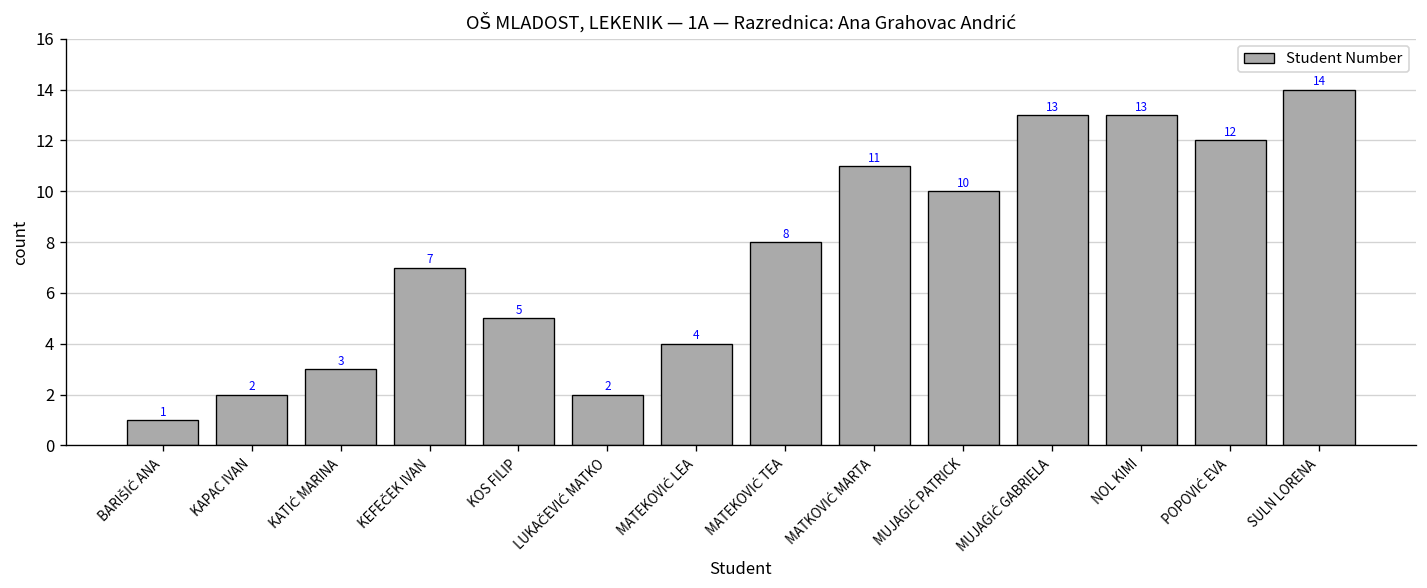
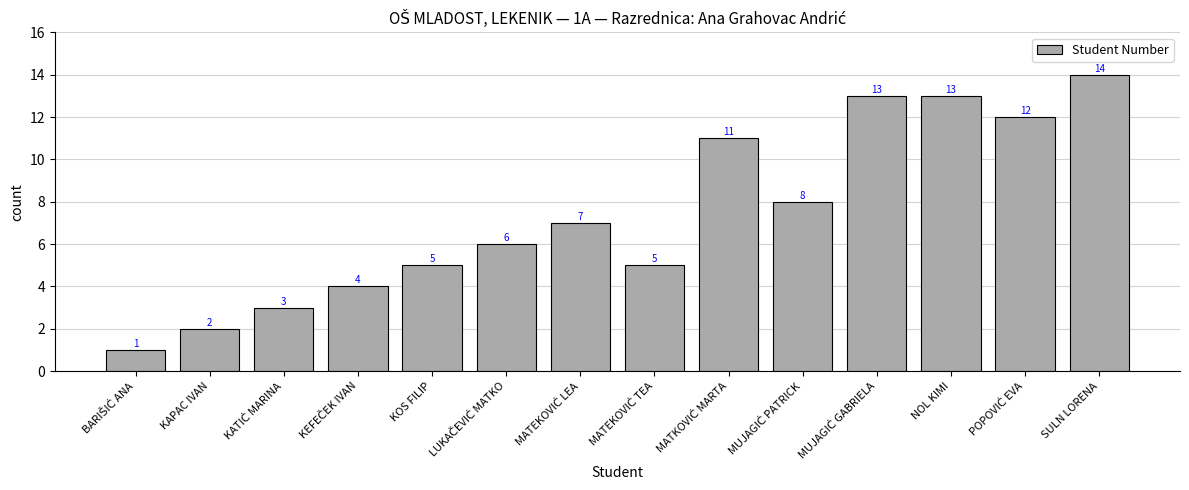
  {
    "BARIŠIĆ ANA": 1,
    "KAPAC IVAN": 2,
    "KATIĆ MARINA": 3,
-   "KEFEČEK IVAN": 7,
+   "KEFEČEK IVAN": 4,
    "KOS FILIP": 5,
-   "LUKAČEVIĆ MATKO": 2,
-   "MATEKOVIĆ LEA": 4,
-   "MATEKOVIĆ TEA": 8,
+   "LUKAČEVIĆ MATKO": 6,
+   "MATEKOVIĆ LEA": 7,
+   "MATEKOVIĆ TEA": 5,
    "MATKOVIĆ MARTA": 11,
-   "MUJAGIĆ PATRICK": 10,
+   "MUJAGIĆ PATRICK": 8,
    "MUJAGIĆ GABRIELA": 13,
    "NOL KIMI": 13,
    "POPOVIĆ EVA": 12,
    "SULN LORENA": 14
  }
